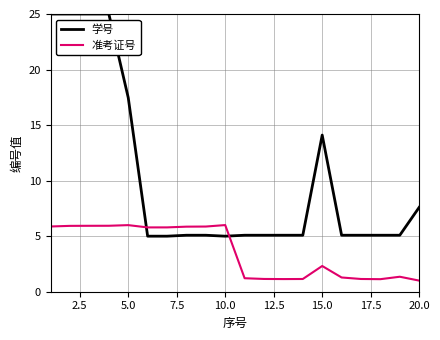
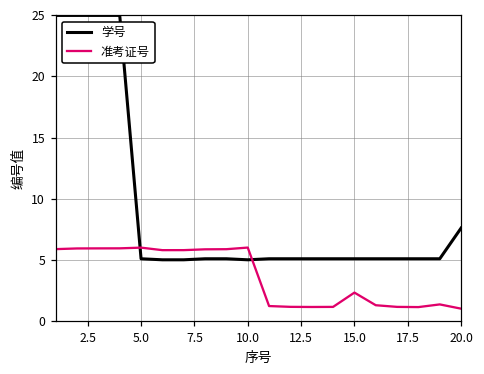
  {
    "学号": {
-     "5.0": 17.5,
+     "5.0": 5.1,
      "10.0": 5.0,
-     "15.0": 14.1,
+     "15.0": 5.1,
      "20.0": 7.6
    },
    "准考证号": {
      "5.0": 6.0,
      "10.0": 6.0,
      "15.0": 2.3,
      "20.0": 1.0
    }
  }
